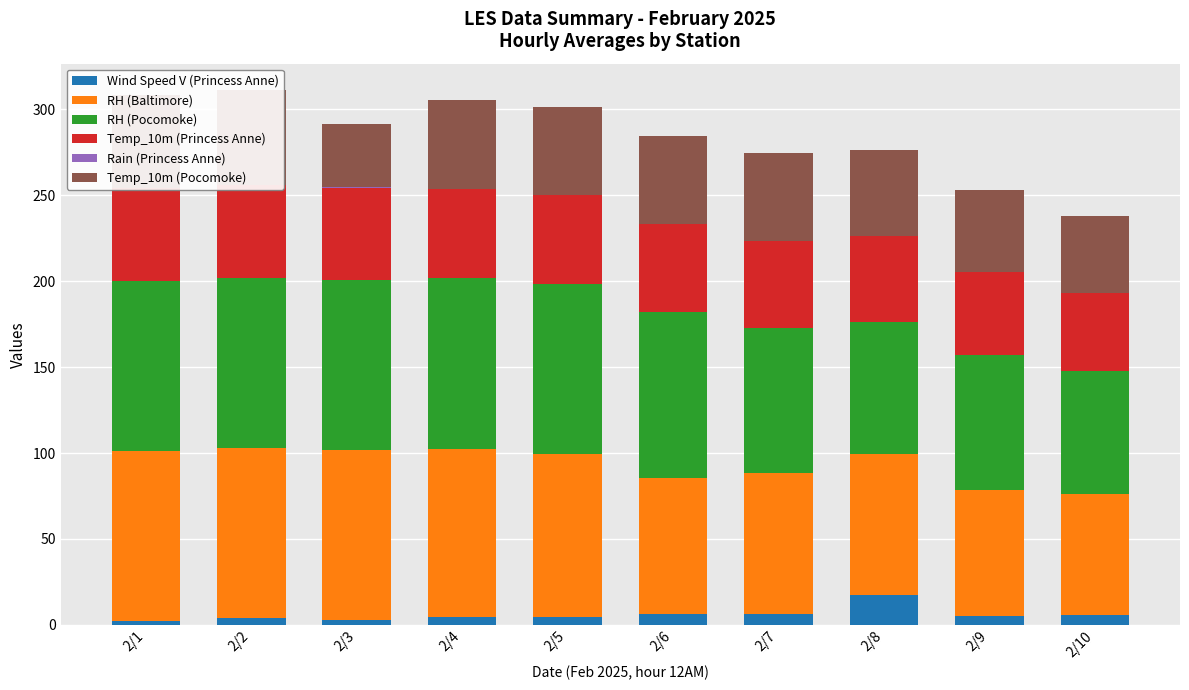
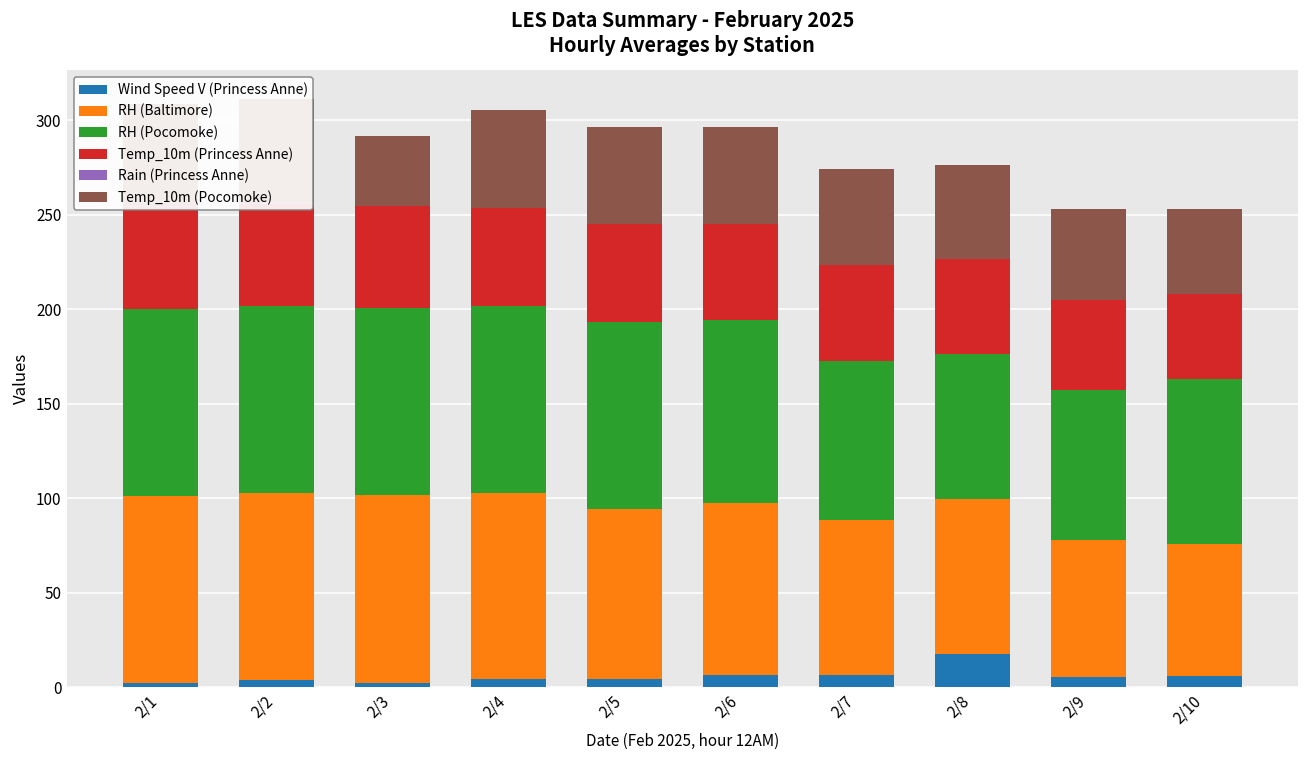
  {
    "Wind Speed V (Princess Anne)": {
      "2/1": 2,
      "2/2": 4,
      "2/3": 3,
      "2/4": 5,
      "2/5": 4,
      "2/6": 6,
      "2/7": 7,
      "2/8": 17,
      "2/9": 5,
      "2/10": 6
    },
    "RH (Baltimore)": {
      "2/1": 99,
      "2/2": 99,
      "2/3": 99,
      "2/4": 98,
-     "2/5": 95,
-     "2/6": 79,
+     "2/5": 90,
+     "2/6": 91,
      "2/7": 82,
      "2/8": 82,
      "2/9": 73,
      "2/10": 70
    },
    "RH (Pocomoke)": {
      "2/1": 99,
      "2/2": 99,
      "2/3": 99,
      "2/4": 99,
      "2/5": 99,
      "2/6": 97,
      "2/7": 84,
      "2/8": 77,
      "2/9": 79,
-     "2/10": 72
+     "2/10": 87
    },
    "Rain (Princess Anne)": {
      "2/3": 54
    },
    "Temp_10m (Pocomoke)": {
      "2/3": 37,
      "2/4": 52,
      "2/5": 51,
      "2/6": 51,
      "2/7": 51,
      "2/8": 50,
      "2/9": 48,
      "2/10": 45
    }
  }
